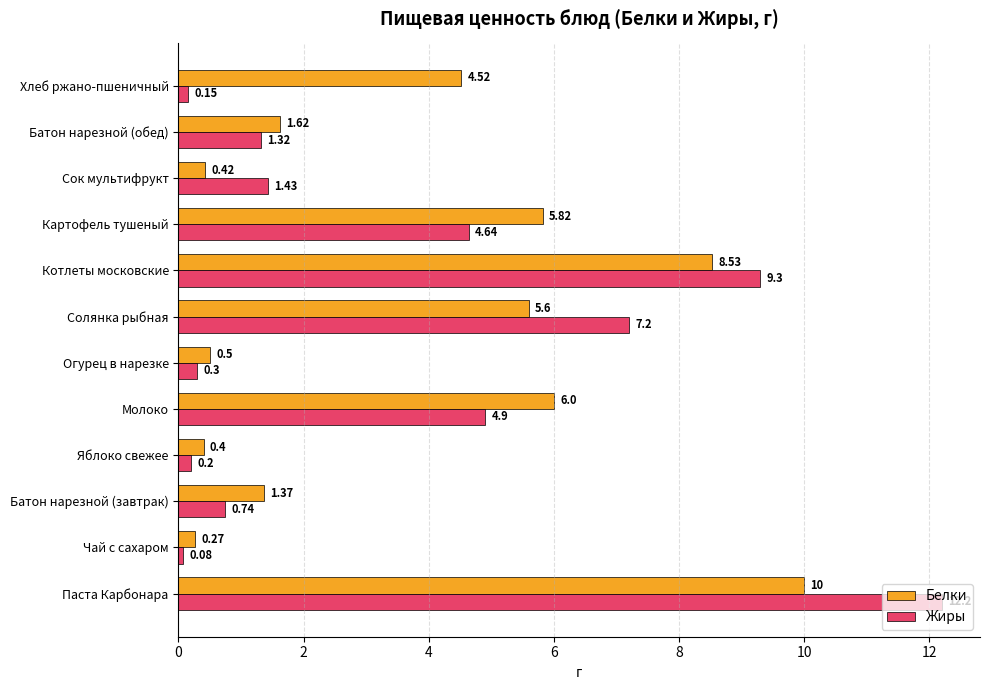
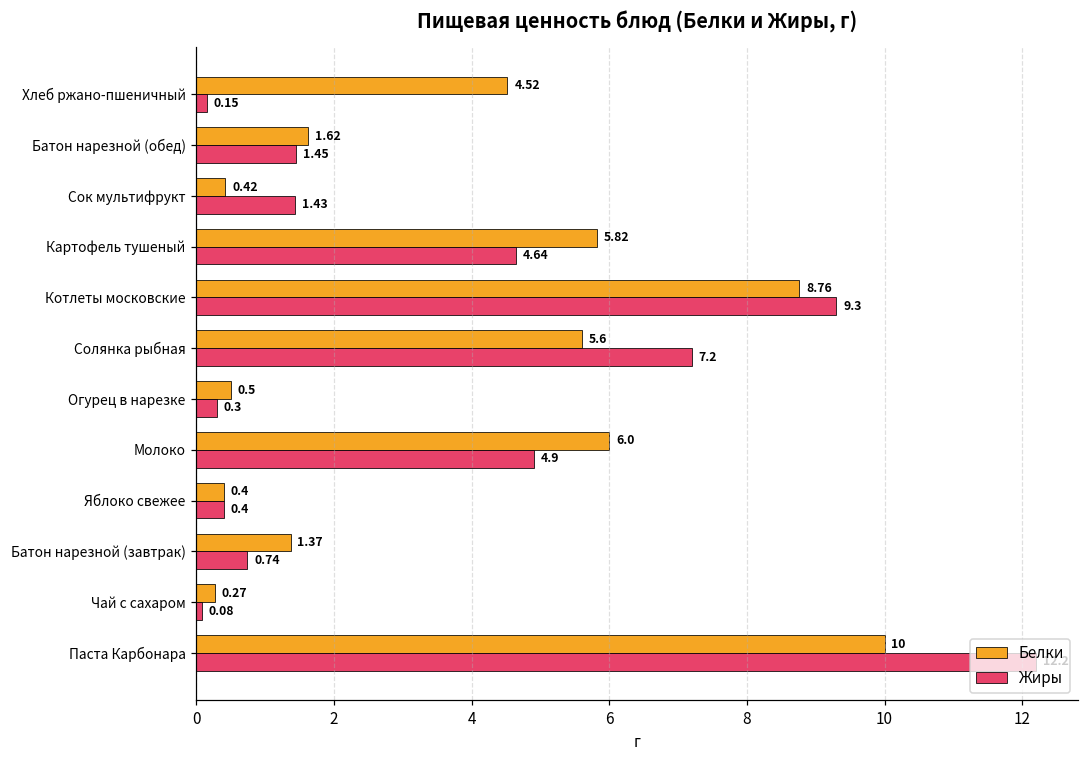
  {
    "Белки": {
      "Хлеб ржано-пшеничный": 4.52,
      "Батон нарезной (обед)": 1.62,
      "Сок мультифрукт": 0.42,
      "Картофель тушеный": 5.82,
-     "Котлеты московские": 8.53,
+     "Котлеты московские": 8.76,
      "Солянка рыбная": 5.6,
      "Огурец в нарезке": 0.5,
      "Молоко": 6.0,
      "Яблоко свежее": 0.4,
      "Батон нарезной (завтрак)": 1.37,
      "Чай с сахаром": 0.27,
      "Паста Карбонара": 10
    },
    "Жиры": {
      "Хлеб ржано-пшеничный": 0.15,
-     "Батон нарезной (обед)": 1.32,
+     "Батон нарезной (обед)": 1.45,
      "Сок мультифрукт": 1.43,
      "Картофель тушеный": 4.64,
      "Котлеты московские": 9.3,
      "Солянка рыбная": 7.2,
      "Огурец в нарезке": 0.3,
      "Молоко": 4.9,
-     "Яблоко свежее": 0.2,
+     "Яблоко свежее": 0.4,
      "Батон нарезной (завтрак)": 0.74,
      "Чай с сахаром": 0.08
    }
  }
